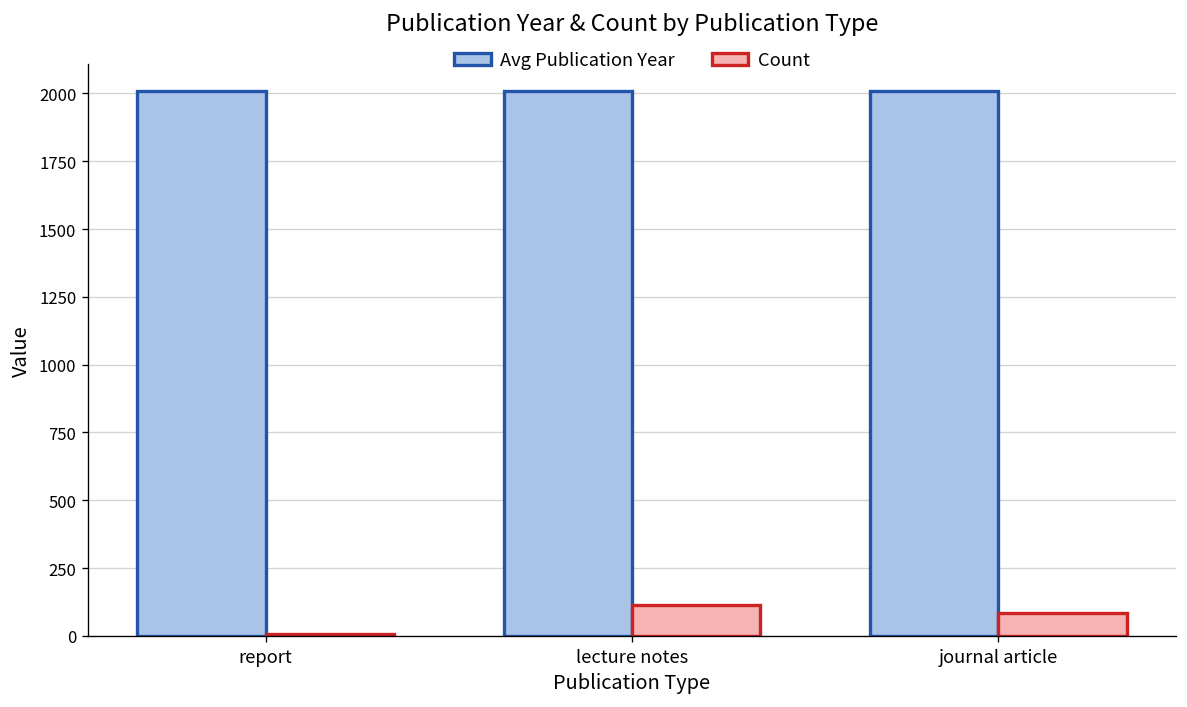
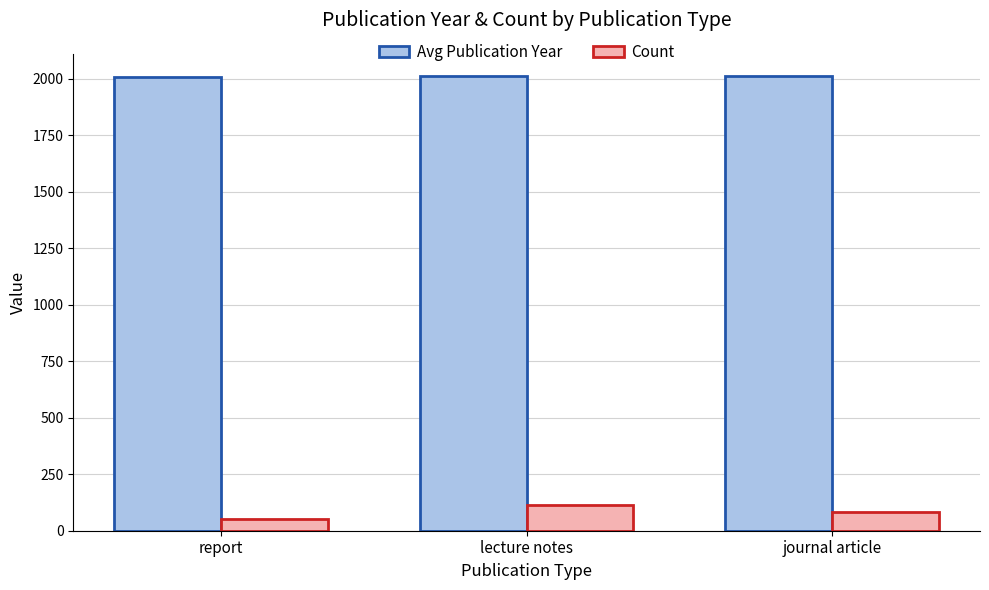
  {
    "Avg Publication Year": {
      "report": 2010,
      "lecture notes": 2010,
      "journal article": 2010
    },
    "Count": {
-     "report": 10,
+     "report": 50,
      "lecture notes": 110,
      "journal article": 90
    }
  }
